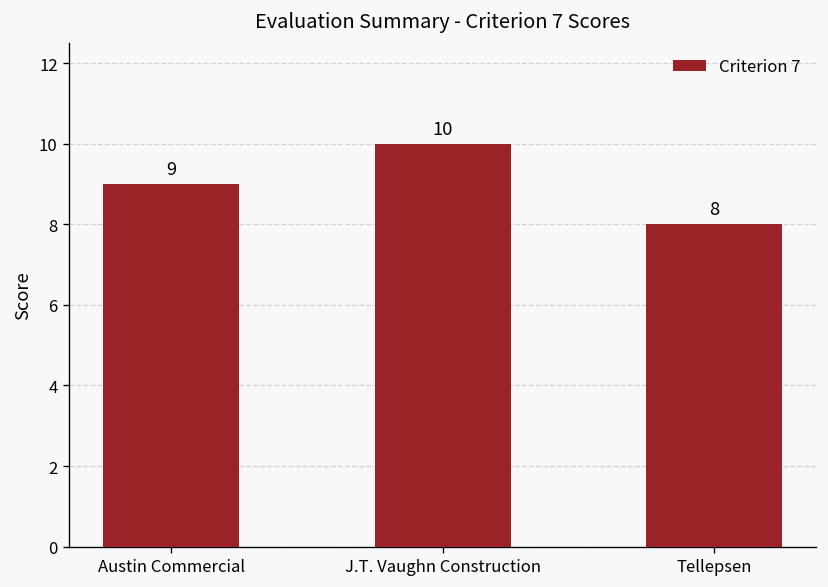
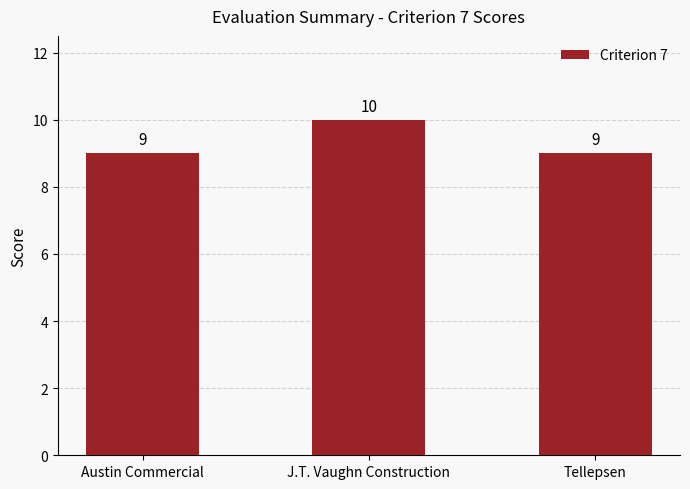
  {
    "Austin Commercial": 9,
    "J.T. Vaughn Construction": 10,
-   "Tellepsen": 8
+   "Tellepsen": 9
  }
